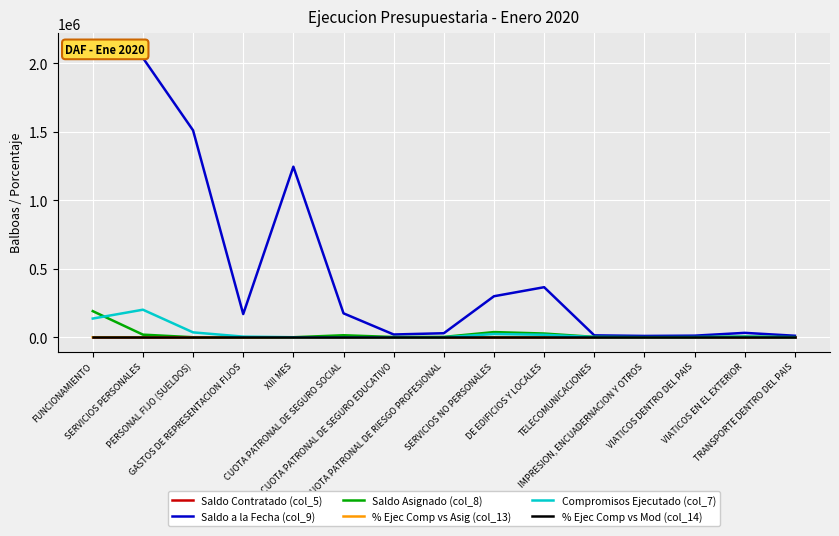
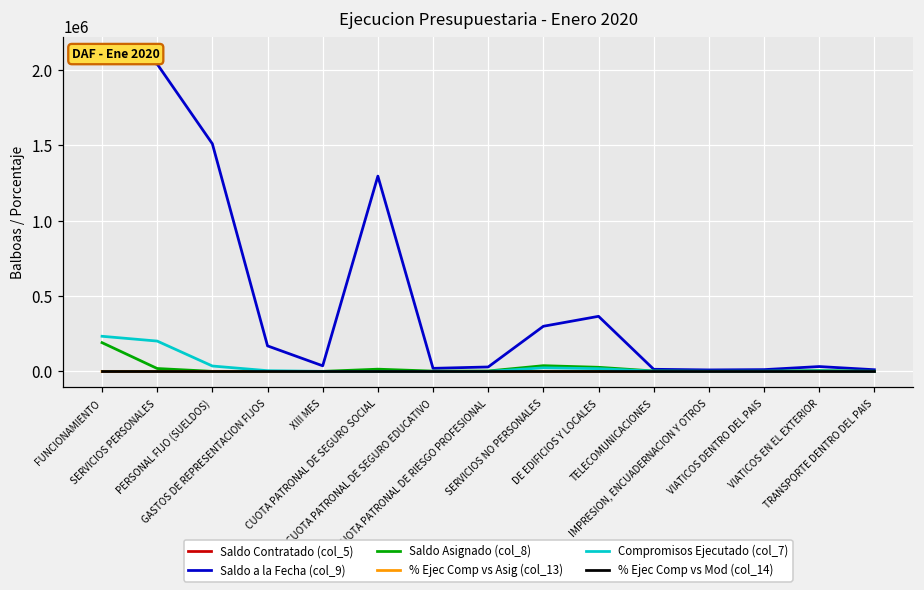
  {
    "% Ejec Comp vs Mod (col_14)": {
      "FUNCIONAMIENTO": 0,
      "SERVICIOS PERSONALES": 0,
      "SERVICIOS NO PERSONALES": 0
    },
    "Saldo a la Fecha (col_9)": {
      "PERSONAL FIJO (SUELDOS)": 1510000,
      "GASTOS DE REPRESENTACION FIJOS": 170000,
-     "XIII MES": 1240000,
-     "CUOTA PATRONAL DE SEGURO SOCIAL": 170000,
+     "XIII MES": 40000,
+     "CUOTA PATRONAL DE SEGURO SOCIAL": 1300000,
      "CUOTA PATRONAL DE RIESGO PROFESIONAL": 30000,
      "SERVICIOS NO PERSONALES": 300000,
      "DE EDIFICIOS Y LOCALES": 370000,
      "VIATICOS EN EL EXTERIOR": 30000
    },
    "Saldo Asignado (col_8)": {
      "FUNCIONAMIENTO": 190000,
      "SERVICIOS PERSONALES": 20000
    },
    "Compromisos Ejecutado (col_7)": {
-     "FUNCIONAMIENTO": 140000,
+     "FUNCIONAMIENTO": 230000,
      "SERVICIOS PERSONALES": 200000,
      "PERSONAL FIJO (SUELDOS)": 40000
    }
  }
